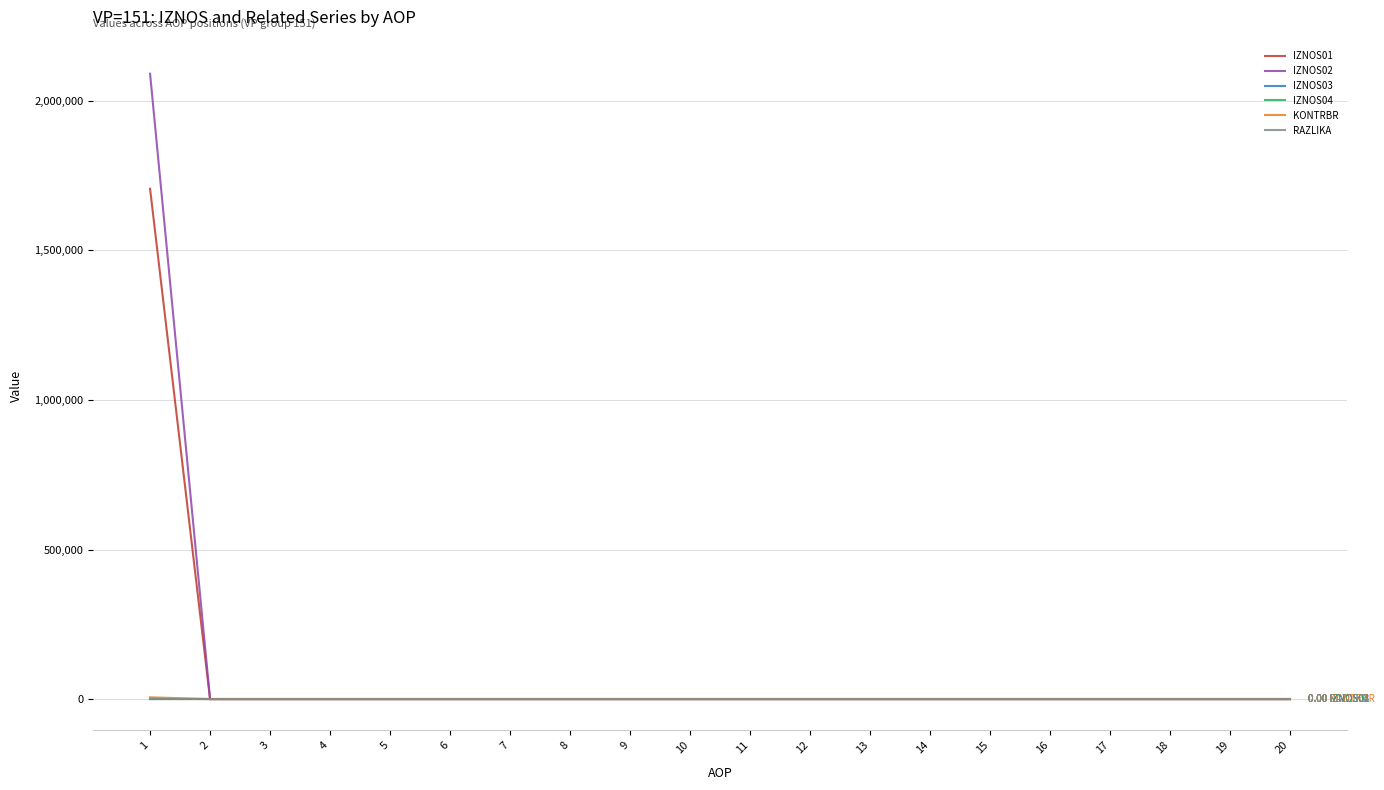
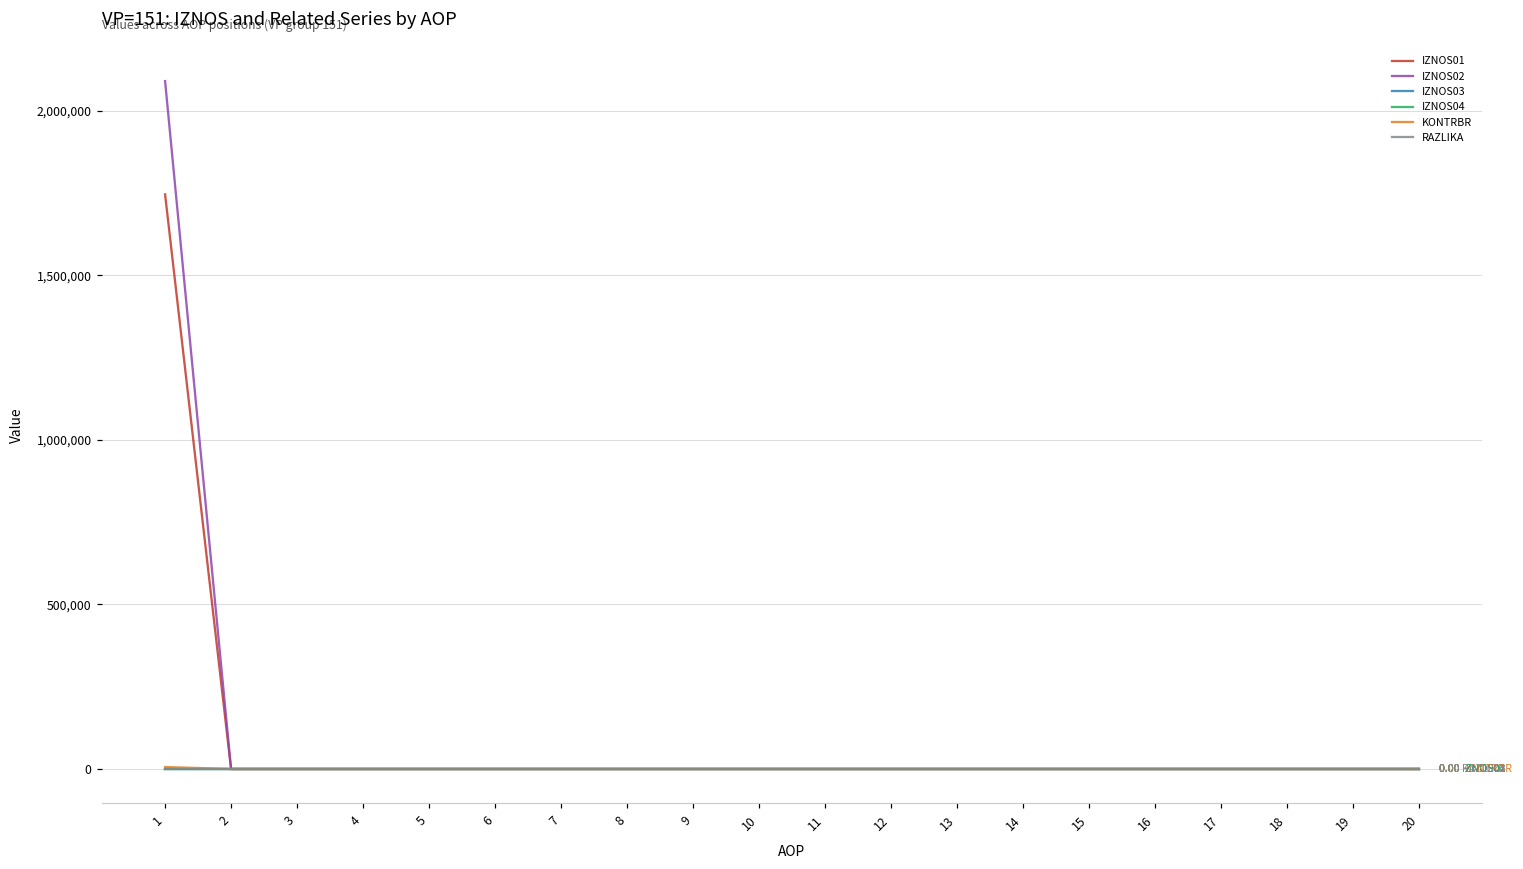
  {
    "IZNOS01": {
-     "1": "1,710,000"
+     "1": "1,750,000"
    },
    "IZNOS02": {
      "1": "2,090,000"
    }
  }
